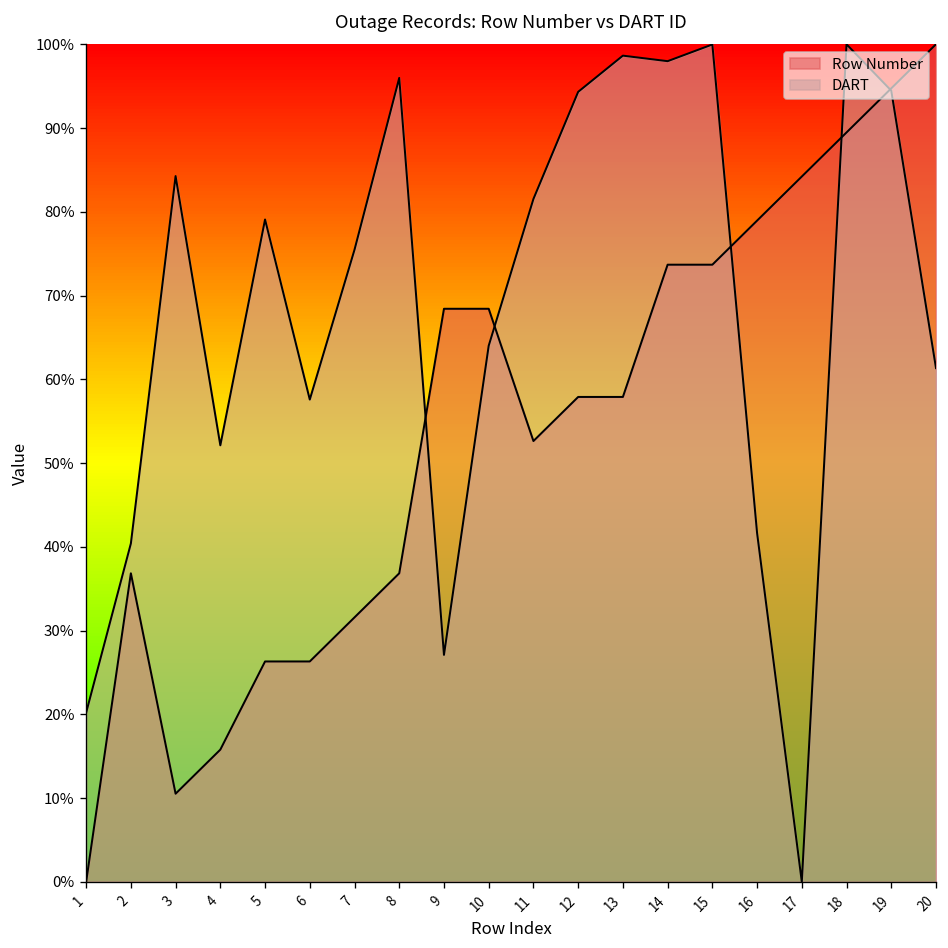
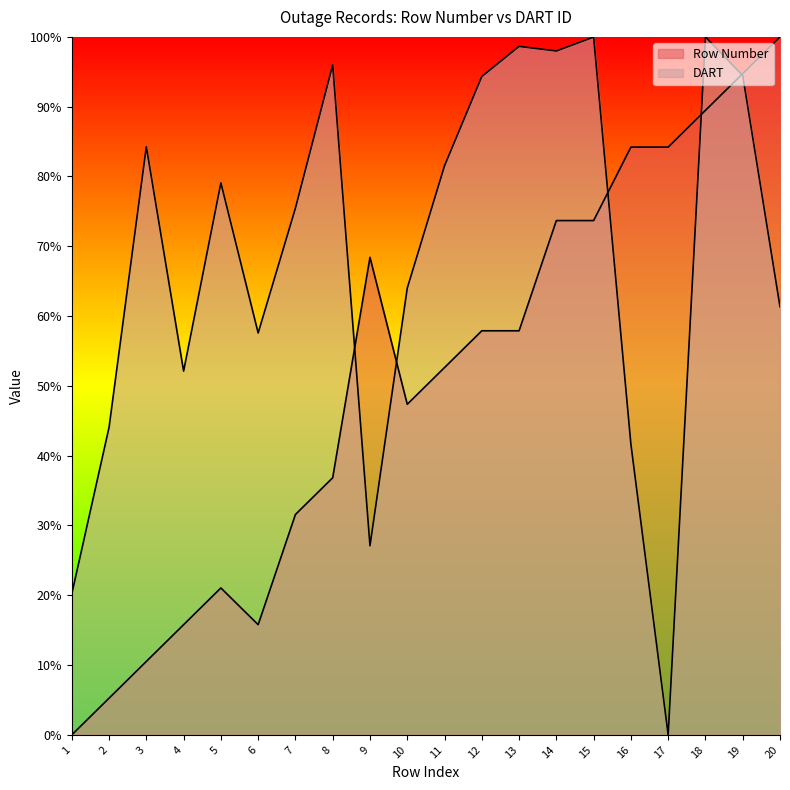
  {
    "Row Number": {
      "1": "0%",
-     "2": "37%",
+     "2": "5%",
      "3": "11%",
      "4": "16%",
-     "5": "26%",
-     "6": "26%",
+     "5": "21%",
+     "6": "16%",
      "7": "32%",
      "8": "37%",
      "9": "68%",
-     "10": "68%",
+     "10": "47%",
      "11": "53%",
      "12": "58%",
      "13": "58%",
      "14": "74%",
      "15": "74%",
-     "16": "79%",
+     "16": "84%",
      "17": "84%",
      "18": "89%",
      "20": "100%"
    },
    "DART": {
      "1": "20%",
-     "2": "40%",
+     "2": "44%",
      "3": "84%",
      "4": "52%",
      "5": "79%",
      "6": "58%",
      "7": "75%",
      "8": "96%",
      "9": "27%",
      "10": "64%",
      "11": "82%",
      "12": "94%",
      "13": "99%",
      "14": "98%",
      "15": "100%",
      "16": "42%",
      "17": "0%",
      "18": "100%",
      "20": "61%"
    }
  }
